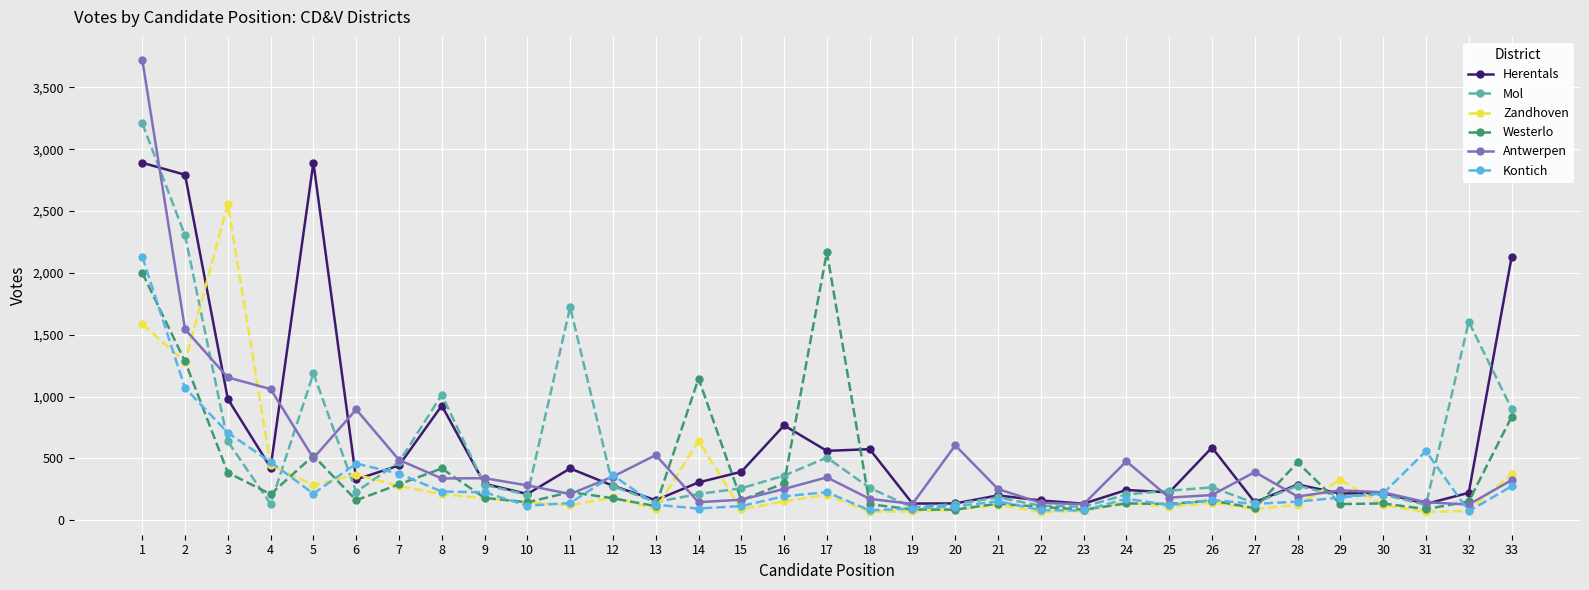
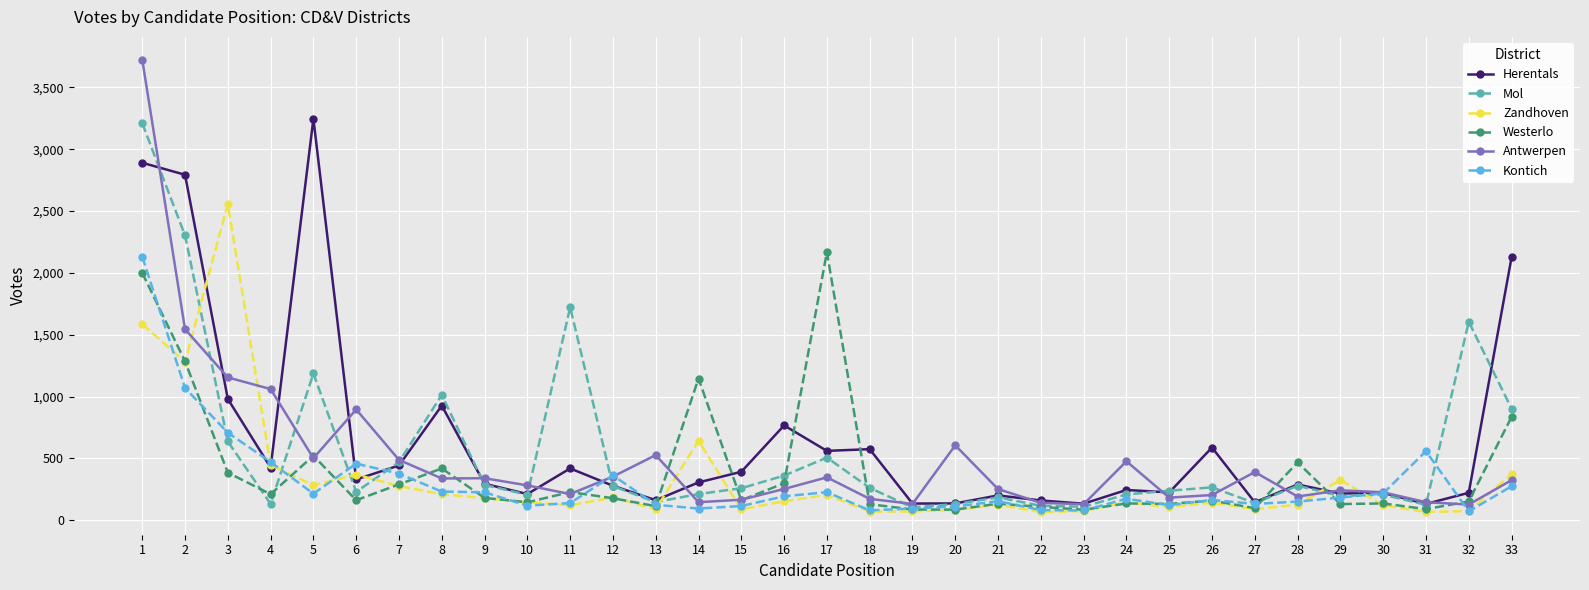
  {
    "Herentals": {
      "1": "2,890",
      "2": "2,790",
      "3": "980",
      "4": "430",
-     "5": "2,890",
+     "5": "3,250",
      "6": "330",
      "7": "440",
      "8": "930",
      "11": "420",
      "14": "310",
      "15": "390",
      "16": "770",
      "17": "560",
      "18": "580",
      "24": "250",
      "26": "590",
      "32": "220",
      "33": "2,130"
    },
    "Mol": {
      "1": "3,210",
      "2": "2,300",
      "3": "640",
      "4": "130",
      "5": "1,190",
      "6": "230",
      "8": "1,010",
      "11": "1,720",
      "14": "210",
      "15": "260",
      "16": "360",
      "17": "510",
      "18": "260",
      "23": "110",
      "24": "210",
      "26": "270",
      "32": "1,610",
      "33": "900"
    },
    "Zandhoven": {
      "1": "1,590",
      "3": "2,560",
      "4": "450",
      "5": "280",
      "6": "370",
      "8": "210",
      "13": "90",
      "14": "640",
      "15": "90",
      "16": "150",
      "17": "210",
      "28": "130",
      "29": "330",
      "31": "70",
      "33": "370"
    },
    "Westerlo": {
      "1": "2,000",
      "3": "390",
      "4": "210",
      "6": "160",
      "8": "420",
      "14": "1,150",
      "16": "300",
      "17": "2,170",
      "18": "130",
      "28": "470",
      "29": "130",
      "31": "90",
      "32": "150",
      "33": "840"
    },
    "Antwerpen": {
      "1": "3,730",
      "2": "1,550",
      "3": "1,160",
      "4": "1,060",
      "6": "900",
      "8": "340",
      "9": "340",
      "10": "280",
      "13": "530",
      "14": "150",
      "16": "250",
      "17": "350",
      "18": "170",
      "20": "610",
      "21": "250",
      "24": "480",
      "25": "180",
      "26": "200",
      "27": "390",
      "28": "190",
      "29": "240",
      "32": "130",
      "33": "320"
    },
    "Kontich": {
      "1": "2,130",
      "2": "1,070",
      "3": "710",
      "4": "470",
      "5": "220",
      "6": "460",
      "7": "380",
      "8": "230",
      "9": "230",
      "10": "120",
      "14": "100",
      "15": "120",
      "16": "190",
      "17": "230",
      "24": "170",
      "28": "150",
      "31": "560",
      "33": "280"
    }
  }
